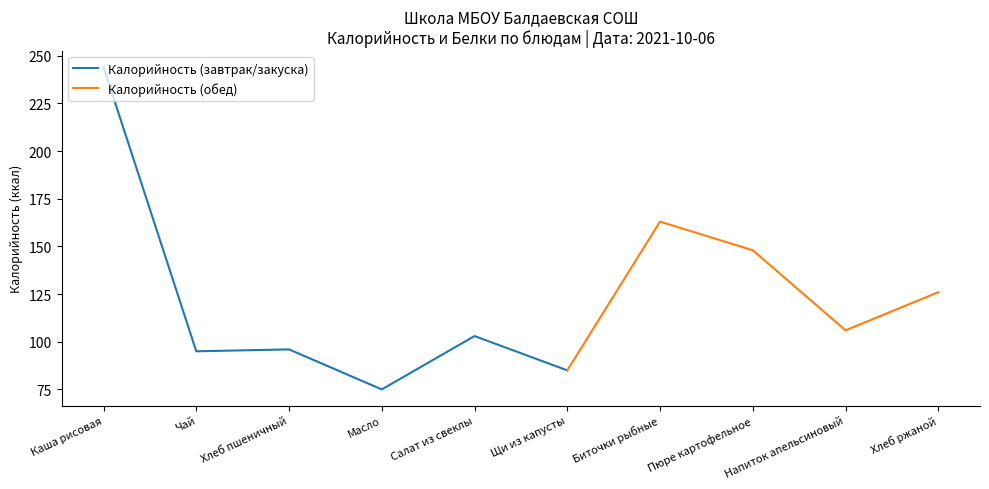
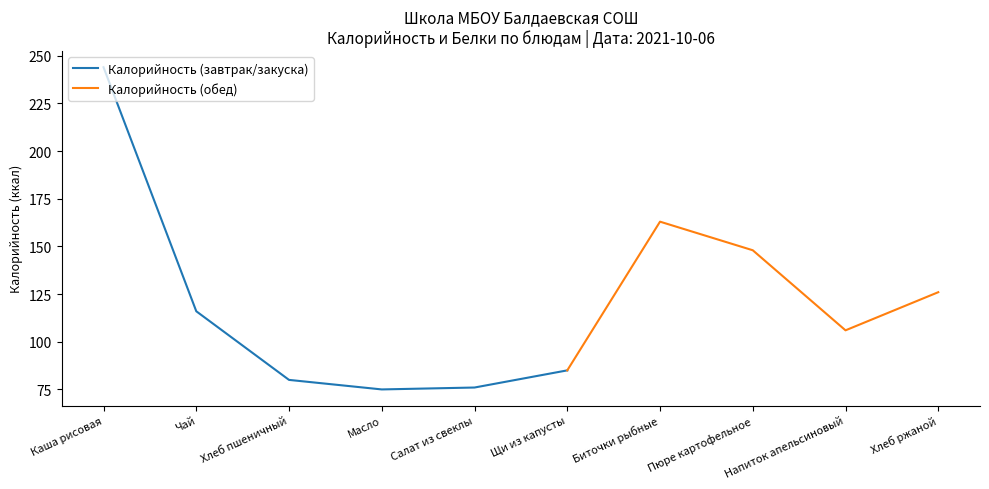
  {
    "Калорийность (завтрак/закуска)": {
-     "Чай": 95,
-     "Хлеб пшеничный": 96,
+     "Чай": 116,
+     "Хлеб пшеничный": 80,
      "Масло": 75,
-     "Салат из свеклы": 103
+     "Салат из свеклы": 76
    },
    "Калорийность (обед)": {
      "Биточки рыбные": 163,
      "Пюре картофельное": 148,
      "Напиток апельсиновый": 106,
      "Хлеб ржаной": 126
    }
  }
